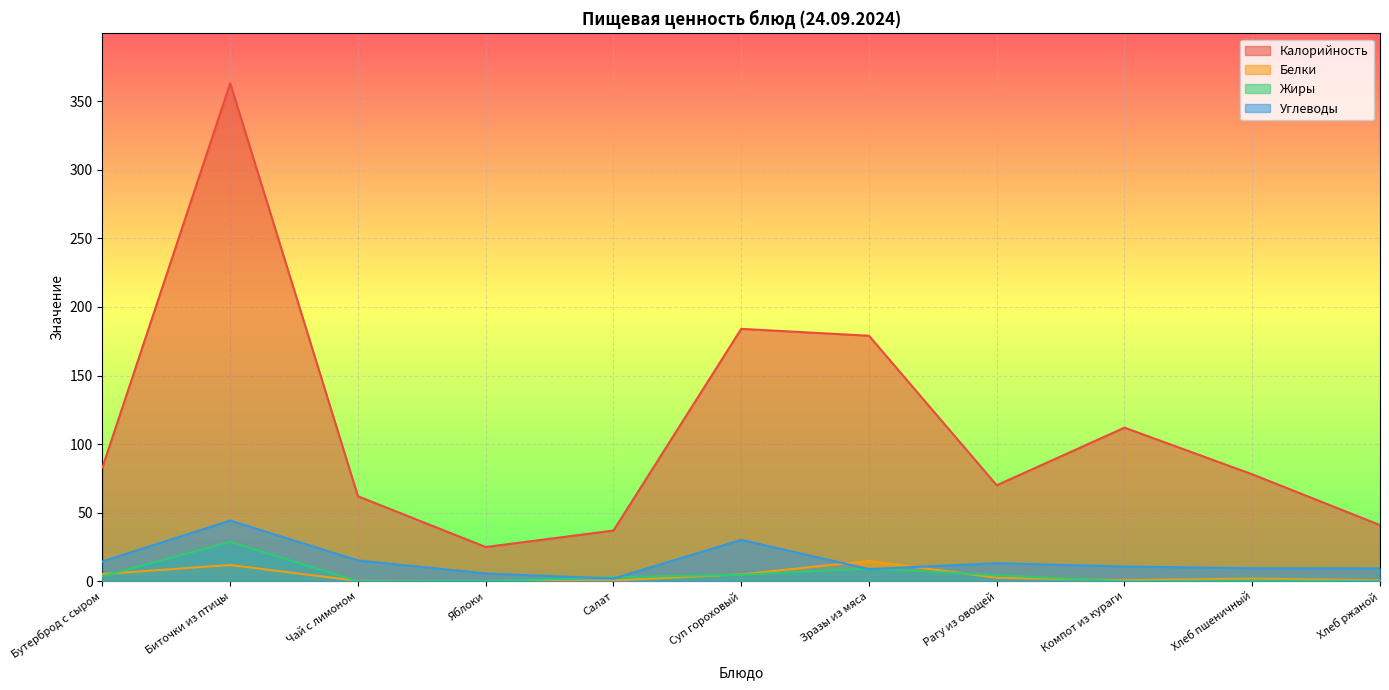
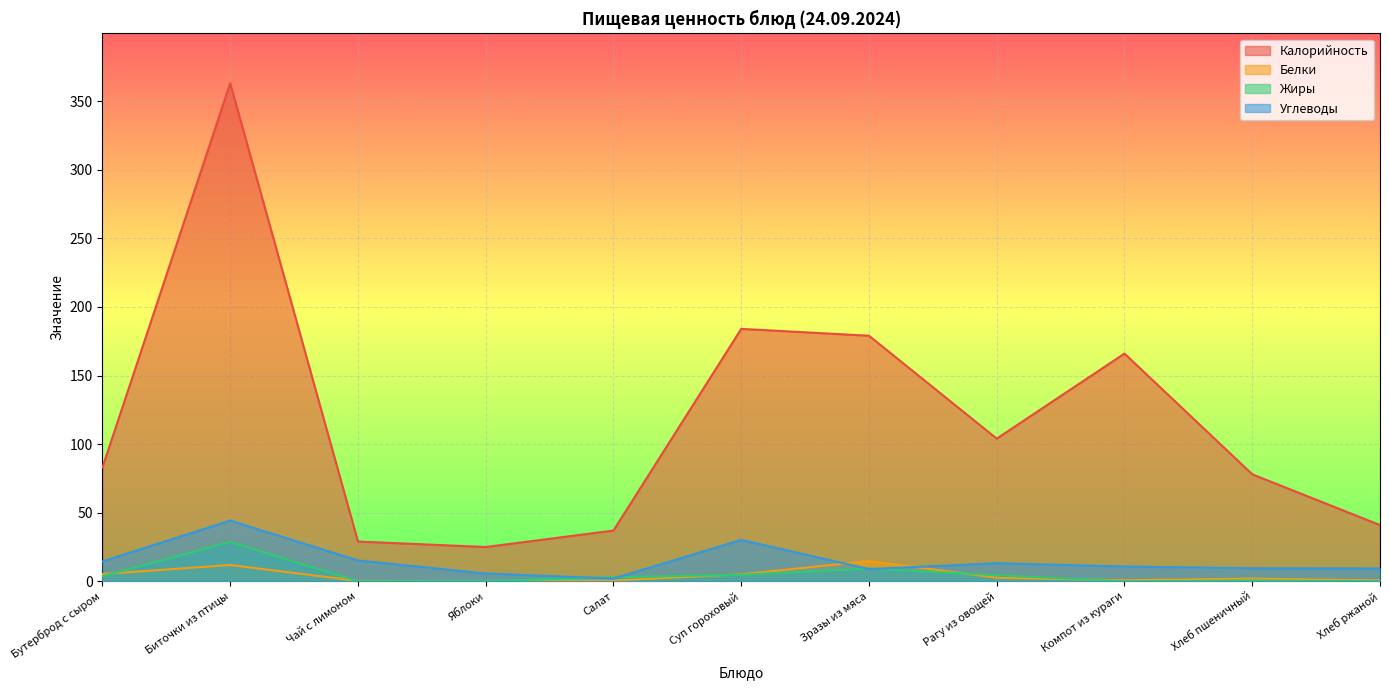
  {
    "Калорийность": {
      "Бутерброд с сыром": 83,
      "Биточки из птицы": 363,
-     "Чай с лимоном": 62,
+     "Чай с лимоном": 29,
      "Яблоки": 25,
      "Салат": 37,
      "Суп гороховый": 184,
      "Зразы из мяса": 179,
-     "Рагу из овощей": 70,
-     "Компот из кураги": 112,
+     "Рагу из овощей": 104,
+     "Компот из кураги": 166,
      "Хлеб пшеничный": 78,
      "Хлеб ржаной": 41
    },
    "Белки": {
      "Биточки из птицы": 12,
      "Зразы из мяса": 15,
      "Рагу из овощей": 3
    },
    "Жиры": {
      "Биточки из птицы": 29,
      "Рагу из овощей": 5
    },
    "Углеводы": {
      "Бутерброд с сыром": 15,
      "Биточки из птицы": 44,
      "Чай с лимоном": 15,
      "Яблоки": 6,
      "Суп гороховый": 30,
      "Рагу из овощей": 13,
      "Компот из кураги": 11,
      "Хлеб пшеничный": 10,
      "Хлеб ржаной": 9
    }
  }
